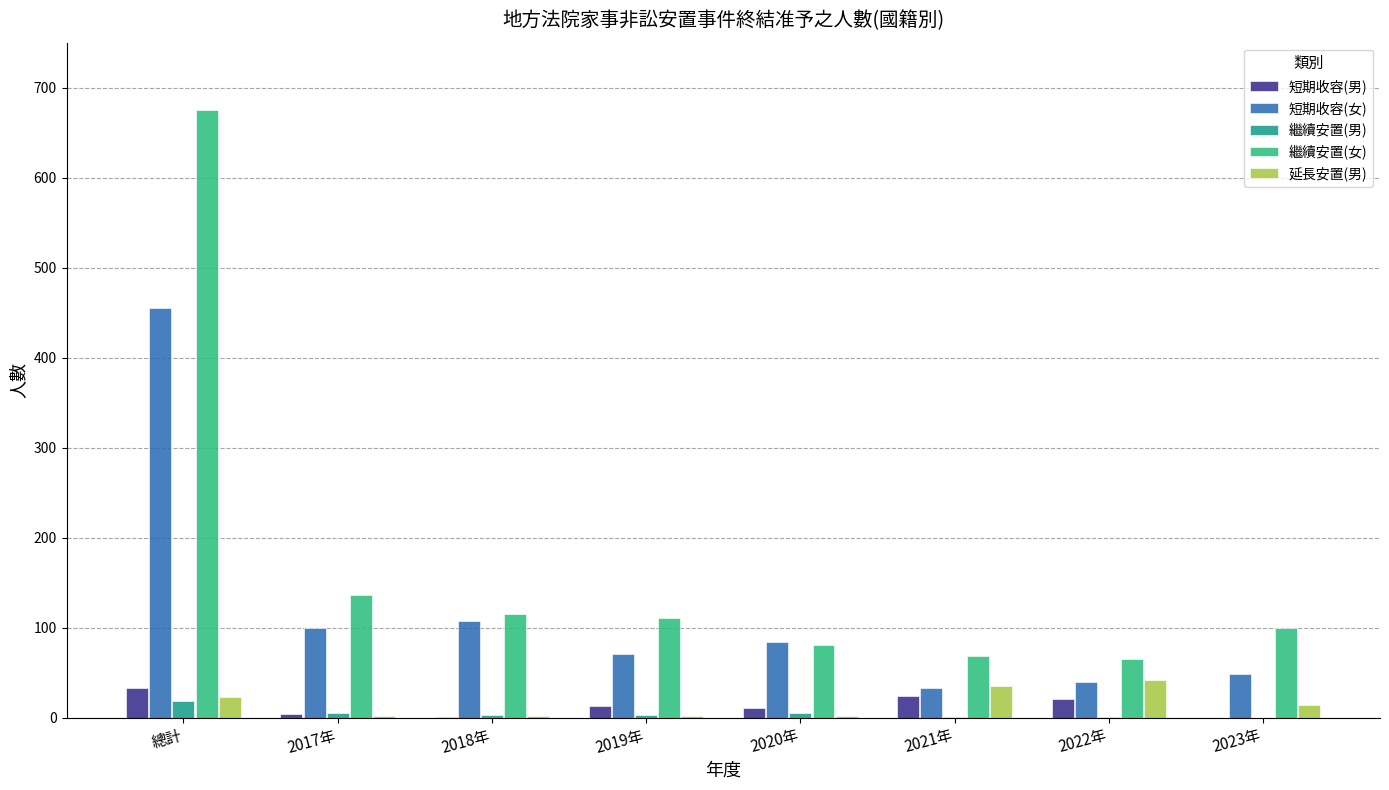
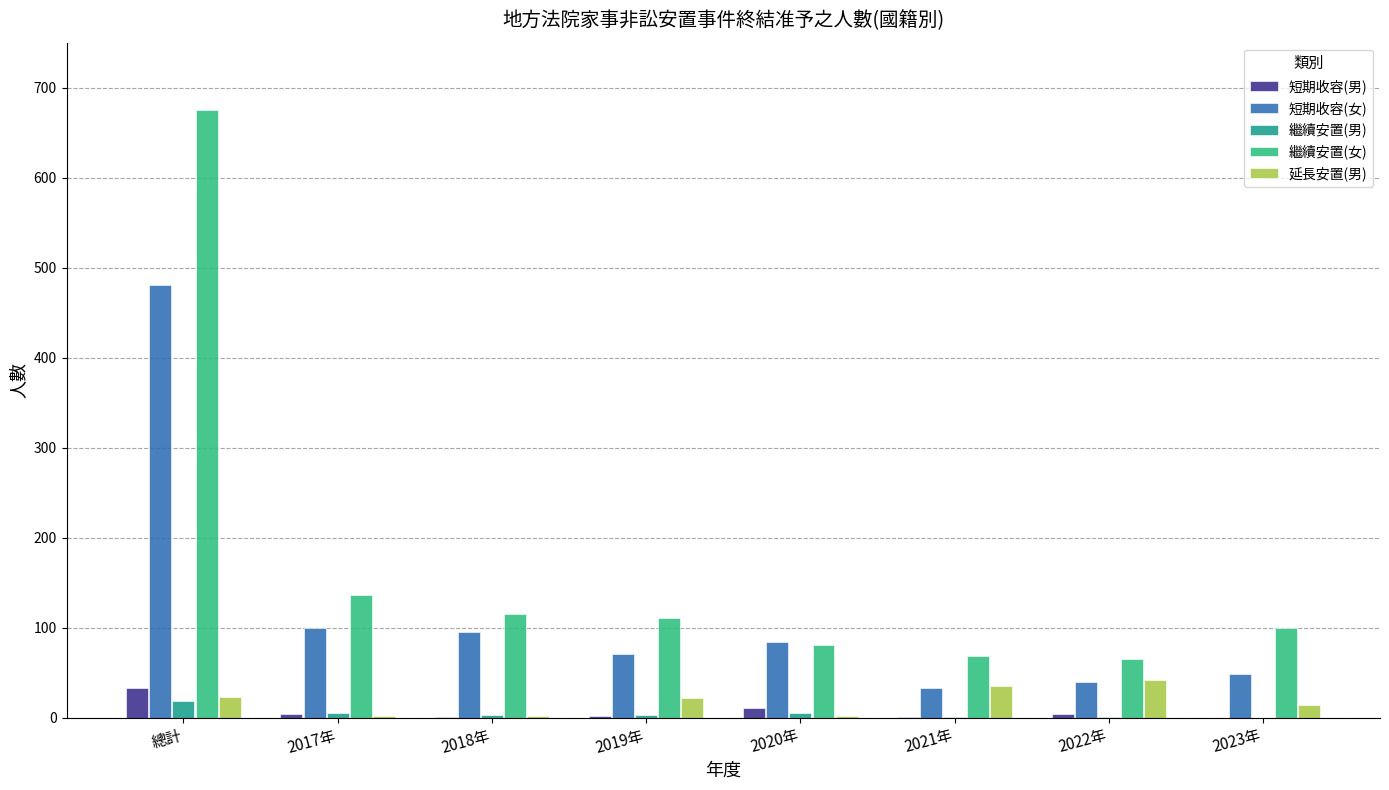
  {
    "短期收容(男)": {
      "總計": 30,
      "2017年": 0,
-     "2019年": 10,
+     "2019年": 0,
      "2020年": 10,
-     "2021年": 20,
-     "2022年": 20,
+     "2021年": 0,
+     "2022年": 0,
      "2023年": 0
    },
    "短期收容(女)": {
-     "總計": 460,
+     "總計": 480,
      "2017年": 100,
-     "2018年": 110,
+     "2018年": 100,
      "2019年": 70,
      "2020年": 80,
      "2021年": 30,
      "2022年": 40,
      "2023年": 50
    },
    "延長安置(男)": {
      "總計": 20,
-     "2019年": 0,
+     "2019年": 20,
      "2021年": 40,
      "2022年": 40,
      "2023年": 10
    }
  }
